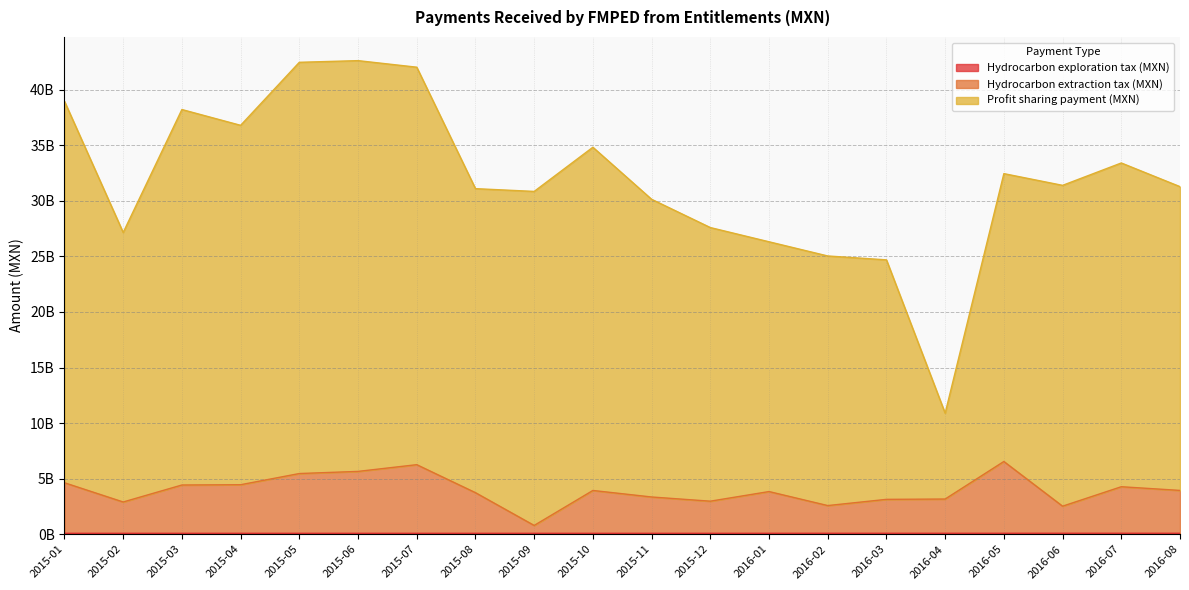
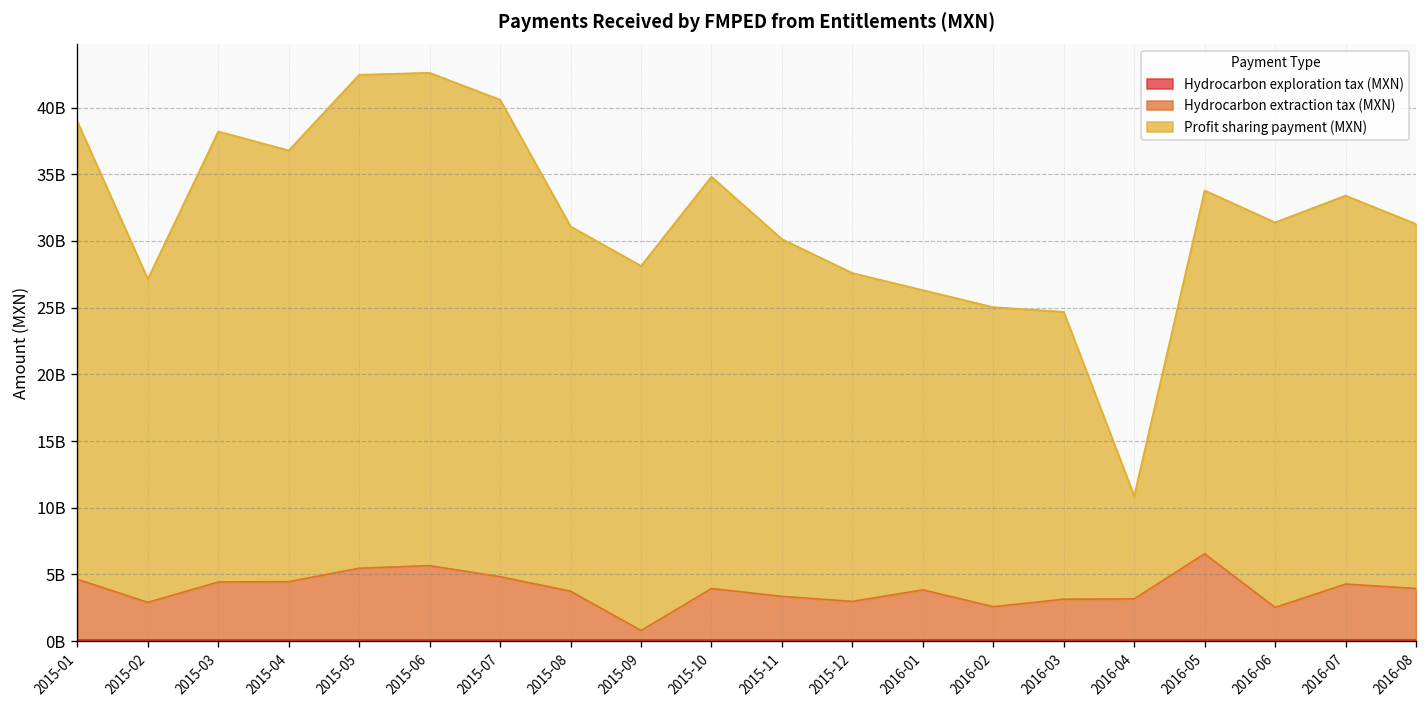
  {
    "Hydrocarbon exploration tax (MXN)": {
      "2015-01": 100000000,
      "2015-02": 100000000,
      "2015-03": 100000000,
      "2015-04": 100000000,
      "2015-05": 100000000,
      "2015-06": 100000000,
      "2015-07": 100000000,
      "2015-08": 100000000,
      "2015-09": 100000000,
      "2015-10": 100000000,
      "2015-11": 100000000,
      "2015-12": 100000000,
      "2016-01": 100000000,
      "2016-02": 100000000,
      "2016-03": 100000000,
      "2016-04": 100000000,
      "2016-05": 100000000,
      "2016-06": 100000000,
      "2016-07": 100000000,
      "2016-08": 100000000
    },
    "Hydrocarbon extraction tax (MXN)": {
      "2015-01": 4500000000,
      "2015-02": 2800000000,
      "2015-03": 4300000000,
      "2015-04": 4400000000,
      "2015-05": 5400000000,
      "2015-06": 5600000000,
-     "2015-07": 6200000000,
+     "2015-07": 4700000000,
      "2015-08": 3700000000,
      "2015-09": 700000000,
      "2015-10": 3900000000,
      "2015-11": 3300000000,
      "2015-12": 2900000000,
      "2016-01": 3800000000,
      "2016-02": 2500000000,
      "2016-03": 3100000000,
      "2016-04": 3100000000,
      "2016-05": 6500000000,
      "2016-06": 2400000000,
      "2016-07": 4200000000,
      "2016-08": 3900000000
    },
    "Profit sharing payment (MXN)": {
      "2015-01": 34300000000,
      "2015-02": 24200000000,
      "2015-03": 33800000000,
      "2015-04": 32300000000,
      "2015-05": 37000000000,
      "2015-06": 37000000000,
      "2015-07": 35800000000,
      "2015-08": 27400000000,
-     "2015-09": 30100000000,
+     "2015-09": 27300000000,
      "2015-10": 30900000000,
      "2015-11": 26800000000,
      "2015-12": 24600000000,
      "2016-01": 22500000000,
      "2016-02": 22500000000,
      "2016-03": 21500000000,
      "2016-04": 7700000000,
-     "2016-05": 25900000000,
+     "2016-05": 27200000000,
      "2016-06": 28900000000,
      "2016-07": 29100000000,
      "2016-08": 27300000000
    }
  }
